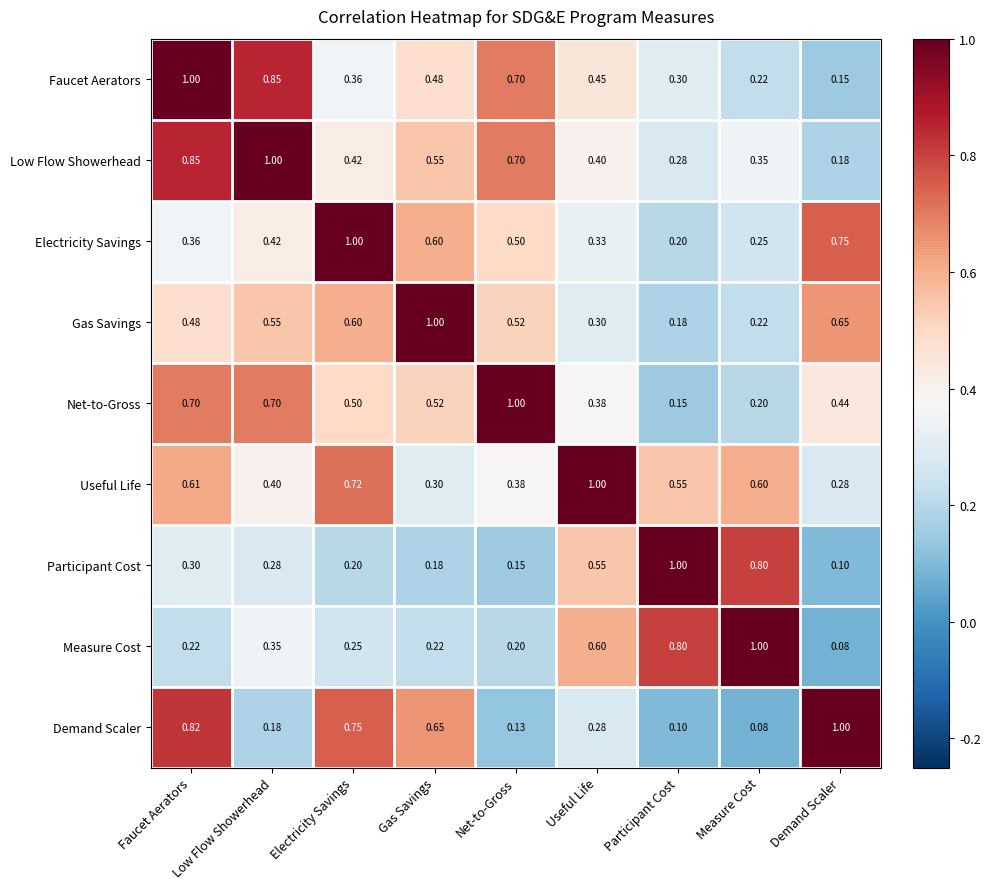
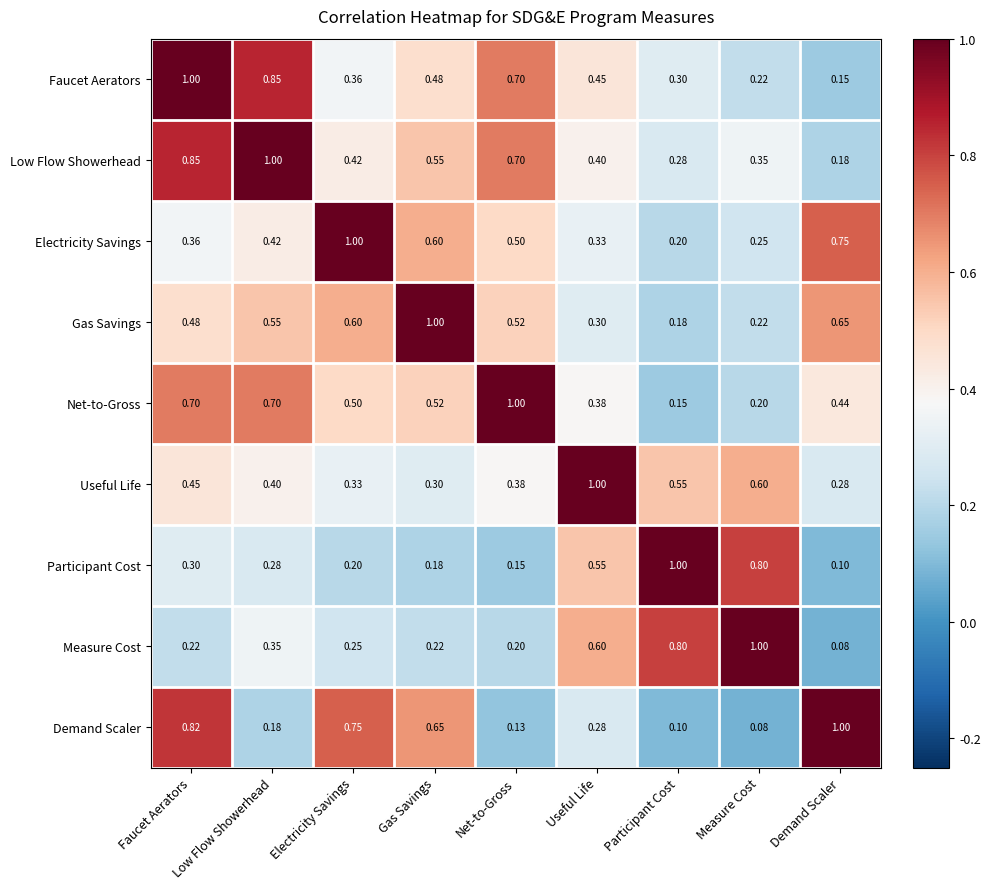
  {
    "Faucet Aerators": {
      "Faucet Aerators": 1.00,
      "Low Flow Showerhead": 0.85,
      "Electricity Savings": 0.36,
      "Gas Savings": 0.48,
      "Net-to-Gross": 0.70,
      "Useful Life": 0.45,
      "Participant Cost": 0.30,
      "Measure Cost": 0.22,
      "Demand Scaler": 0.15
    },
    "Low Flow Showerhead": {
      "Faucet Aerators": 0.85,
      "Low Flow Showerhead": 1.00,
      "Electricity Savings": 0.42,
      "Gas Savings": 0.55,
      "Net-to-Gross": 0.70,
      "Useful Life": 0.40,
      "Participant Cost": 0.28,
      "Measure Cost": 0.35,
      "Demand Scaler": 0.18
    },
    "Electricity Savings": {
      "Faucet Aerators": 0.36,
      "Low Flow Showerhead": 0.42,
      "Electricity Savings": 1.00,
      "Gas Savings": 0.60,
      "Net-to-Gross": 0.50,
      "Useful Life": 0.33,
      "Participant Cost": 0.20,
      "Measure Cost": 0.25,
      "Demand Scaler": 0.75
    },
    "Gas Savings": {
      "Faucet Aerators": 0.48,
      "Low Flow Showerhead": 0.55,
      "Electricity Savings": 0.60,
      "Gas Savings": 1.00,
      "Net-to-Gross": 0.52,
      "Useful Life": 0.30,
      "Participant Cost": 0.18,
      "Measure Cost": 0.22,
      "Demand Scaler": 0.65
    },
    "Net-to-Gross": {
      "Faucet Aerators": 0.70,
      "Low Flow Showerhead": 0.70,
      "Electricity Savings": 0.50,
      "Gas Savings": 0.52,
      "Net-to-Gross": 1.00,
      "Useful Life": 0.38,
      "Participant Cost": 0.15,
      "Measure Cost": 0.20,
      "Demand Scaler": 0.44
    },
    "Useful Life": {
-     "Faucet Aerators": 0.61,
+     "Faucet Aerators": 0.45,
      "Low Flow Showerhead": 0.40,
-     "Electricity Savings": 0.72,
+     "Electricity Savings": 0.33,
      "Gas Savings": 0.30,
      "Net-to-Gross": 0.38,
      "Useful Life": 1.00,
      "Participant Cost": 0.55,
      "Measure Cost": 0.60,
      "Demand Scaler": 0.28
    },
    "Participant Cost": {
      "Faucet Aerators": 0.30,
      "Low Flow Showerhead": 0.28,
      "Electricity Savings": 0.20,
      "Gas Savings": 0.18,
      "Net-to-Gross": 0.15,
      "Useful Life": 0.55,
      "Participant Cost": 1.00,
      "Measure Cost": 0.80,
      "Demand Scaler": 0.10
    },
    "Measure Cost": {
      "Faucet Aerators": 0.22,
      "Low Flow Showerhead": 0.35,
      "Electricity Savings": 0.25,
      "Gas Savings": 0.22,
      "Net-to-Gross": 0.20,
      "Useful Life": 0.60,
      "Participant Cost": 0.80,
      "Measure Cost": 1.00,
      "Demand Scaler": 0.08
    },
    "Demand Scaler": {
      "Faucet Aerators": 0.82,
      "Low Flow Showerhead": 0.18,
      "Electricity Savings": 0.75,
      "Gas Savings": 0.65,
      "Net-to-Gross": 0.13,
      "Useful Life": 0.28,
      "Participant Cost": 0.10,
      "Measure Cost": 0.08,
      "Demand Scaler": 1.00
    }
  }
